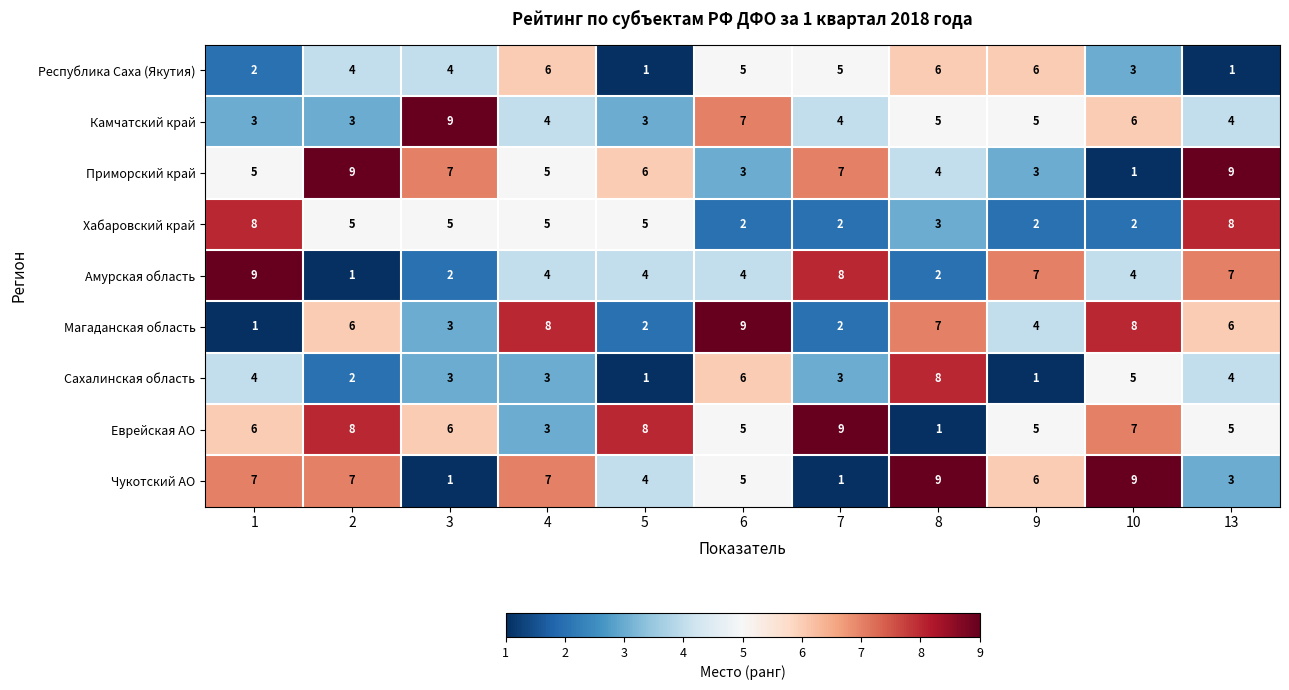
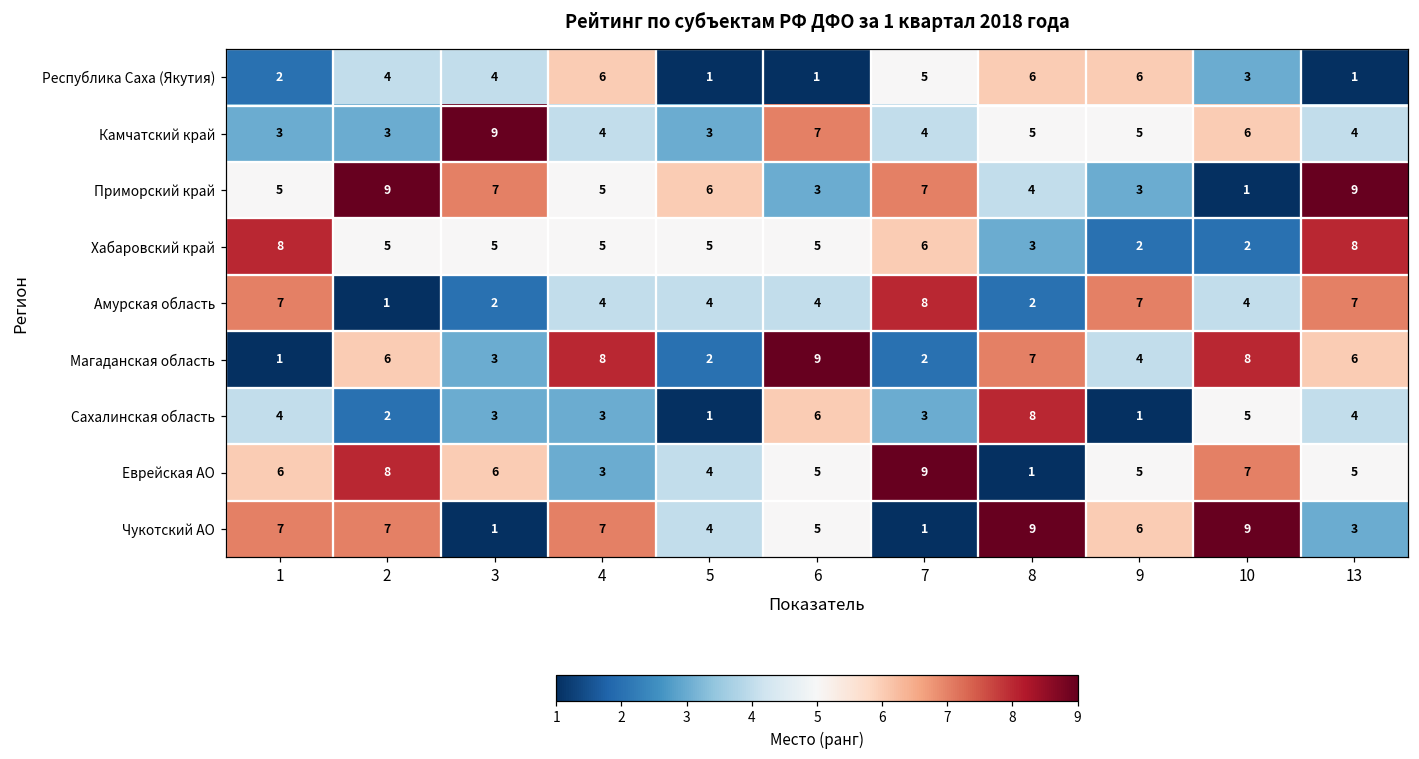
  {
    "Республика Саха (Якутия)": {
      "1": 2,
      "2": 4,
      "3": 4,
      "4": 6,
      "5": 1,
-     "6": 5,
+     "6": 1,
      "7": 5,
      "8": 6,
      "9": 6,
      "10": 3,
      "13": 1
    },
    "Камчатский край": {
      "1": 3,
      "2": 3,
      "3": 9,
      "4": 4,
      "5": 3,
      "6": 7,
      "7": 4,
      "8": 5,
      "9": 5,
      "10": 6,
      "13": 4
    },
    "Приморский край": {
      "1": 5,
      "2": 9,
      "3": 7,
      "4": 5,
      "5": 6,
      "6": 3,
      "7": 7,
      "8": 4,
      "9": 3,
      "10": 1,
      "13": 9
    },
    "Хабаровский край": {
      "1": 8,
      "2": 5,
      "3": 5,
      "4": 5,
      "5": 5,
-     "6": 2,
-     "7": 2,
+     "6": 5,
+     "7": 6,
      "8": 3,
      "9": 2,
      "10": 2,
      "13": 8
    },
    "Амурская область": {
-     "1": 9,
+     "1": 7,
      "2": 1,
      "3": 2,
      "4": 4,
      "5": 4,
      "6": 4,
      "7": 8,
      "8": 2,
      "9": 7,
      "10": 4,
      "13": 7
    },
    "Магаданская область": {
      "1": 1,
      "2": 6,
      "3": 3,
      "4": 8,
      "5": 2,
      "6": 9,
      "7": 2,
      "8": 7,
      "9": 4,
      "10": 8,
      "13": 6
    },
    "Сахалинская область": {
      "1": 4,
      "2": 2,
      "3": 3,
      "4": 3,
      "5": 1,
      "6": 6,
      "7": 3,
      "8": 8,
      "9": 1,
      "10": 5,
      "13": 4
    },
    "Еврейская АО": {
      "1": 6,
      "2": 8,
      "3": 6,
      "4": 3,
-     "5": 8,
+     "5": 4,
      "6": 5,
      "7": 9,
      "8": 1,
      "9": 5,
      "10": 7,
      "13": 5
    },
    "Чукотский АО": {
      "1": 7,
      "2": 7,
      "3": 1,
      "4": 7,
      "5": 4,
      "6": 5,
      "7": 1,
      "8": 9,
      "9": 6,
      "10": 9,
      "13": 3
    }
  }
